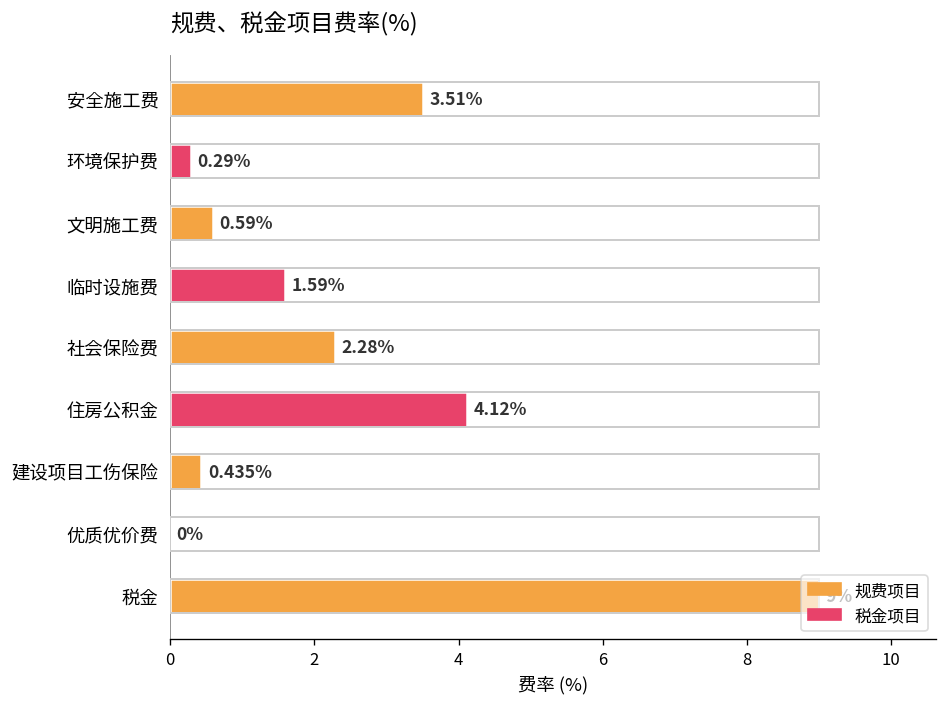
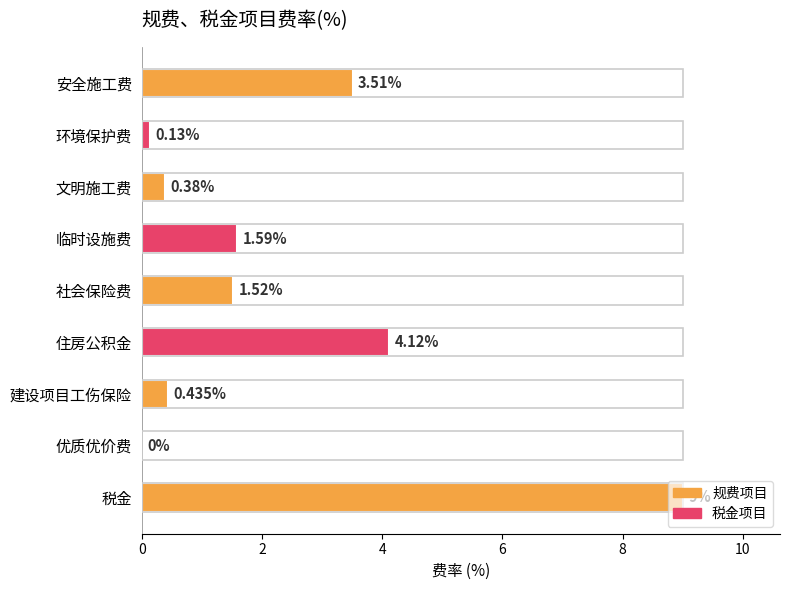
  {
    "安全施工费": "3.51%",
-   "环境保护费": "0.29%",
-   "文明施工费": "0.59%",
+   "环境保护费": "0.13%",
+   "文明施工费": "0.38%",
    "临时设施费": "1.59%",
-   "社会保险费": "2.28%",
+   "社会保险费": "1.52%",
    "住房公积金": "4.12%",
    "建设项目工伤保险": "0.435%",
    "优质优价费": "0%"
  }
